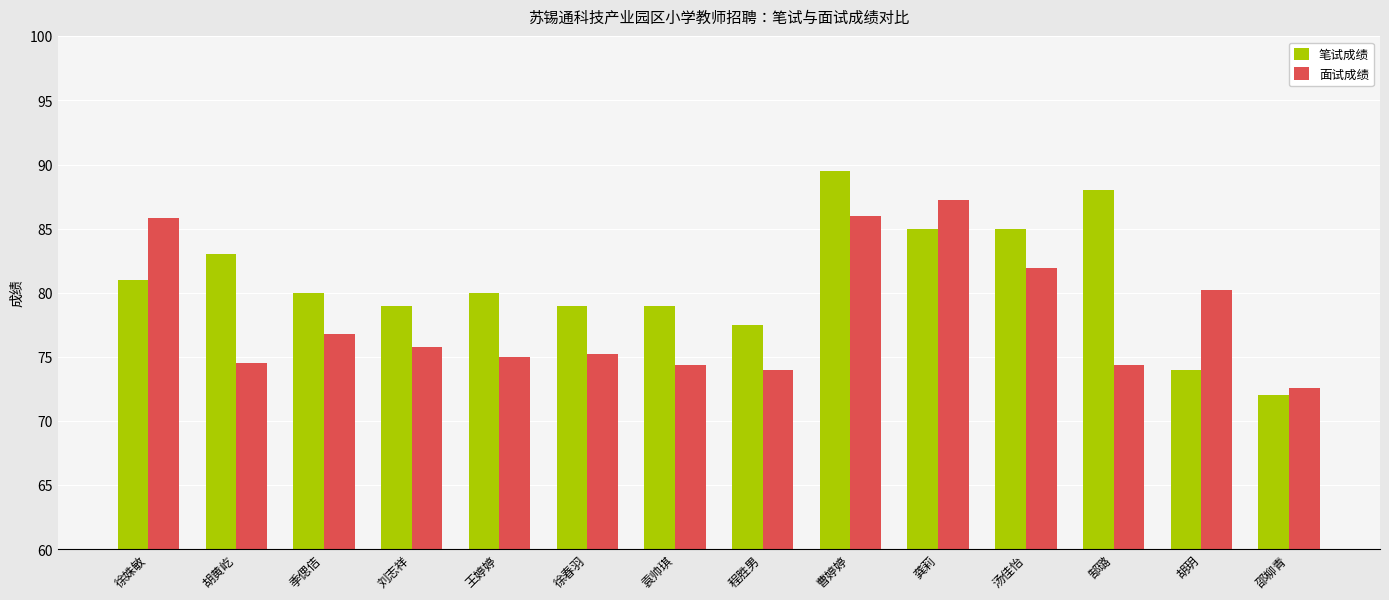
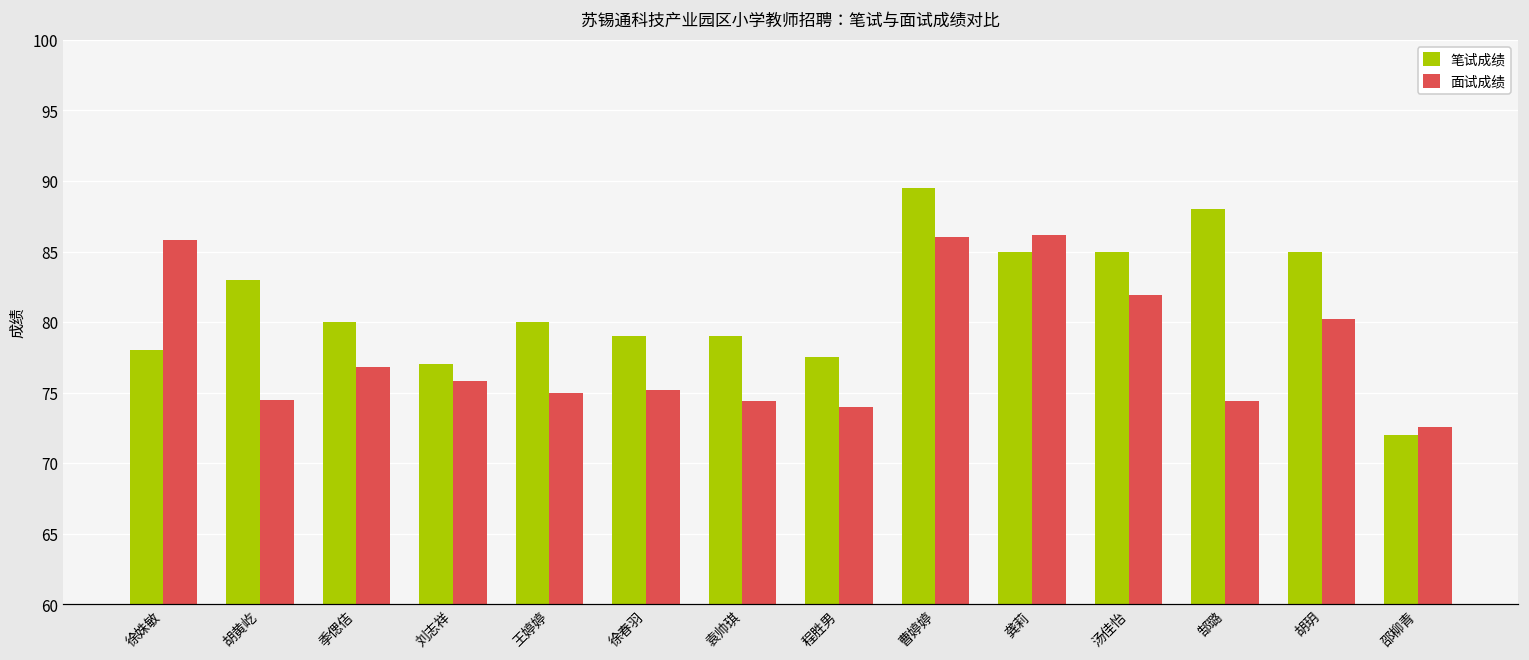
  {
    "笔试成绩": {
-     "徐姝敏": 81,
+     "徐姝敏": 78,
      "胡黄屹": 83,
      "季偲佶": 80,
-     "刘志祥": 79,
+     "刘志祥": 77,
      "王婷婷": 80,
      "徐春羽": 79,
      "袁帅琪": 79,
      "程胜男": 77.5,
      "曹婷婷": 89.5,
      "龚莉": 85,
      "汤佳怡": 85,
      "郜璐": 88,
-     "胡玥": 74,
+     "胡玥": 85,
      "邵柳青": 72
    },
    "面试成绩": {
      "徐姝敏": 85.8,
      "胡黄屹": 74.5,
      "季偲佶": 76.8,
      "刘志祥": 75.8,
      "王婷婷": 75.0,
      "徐春羽": 75.2,
      "袁帅琪": 74.4,
      "程胜男": 74.0,
      "曹婷婷": 86.0,
-     "龚莉": 87.2,
+     "龚莉": 86.2,
      "汤佳怡": 81.9,
      "郜璐": 74.4,
      "胡玥": 80.2,
      "邵柳青": 72.6
    }
  }
